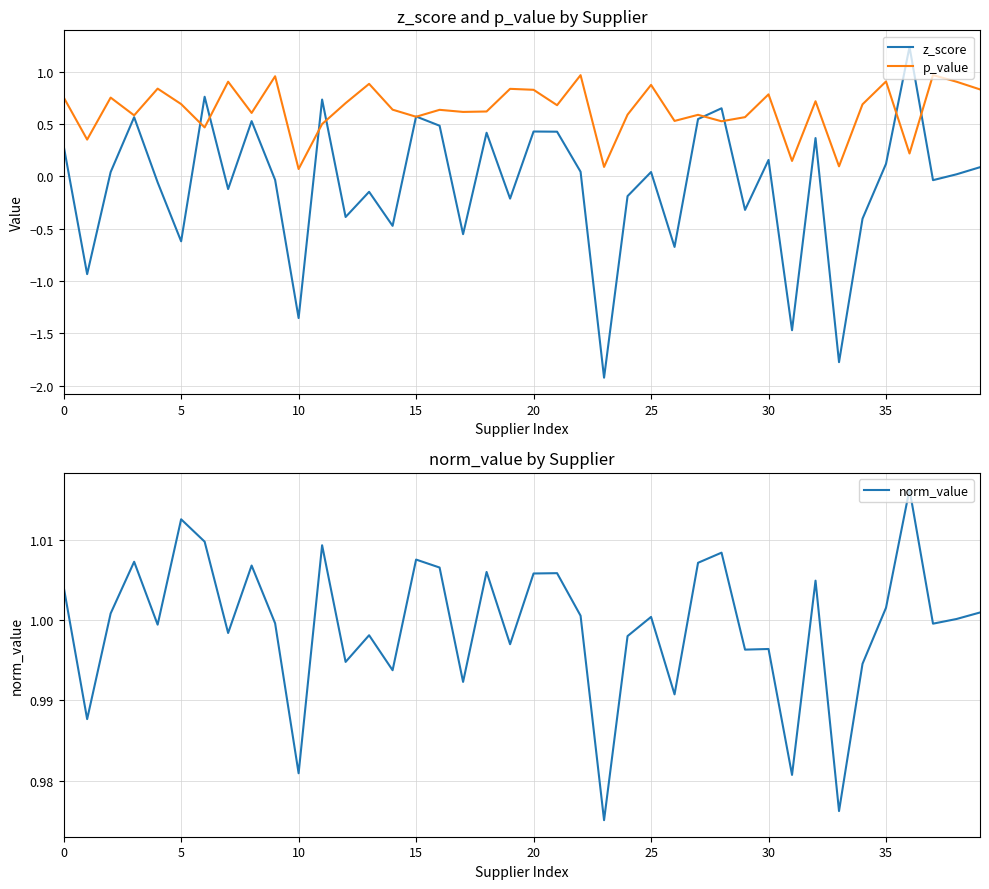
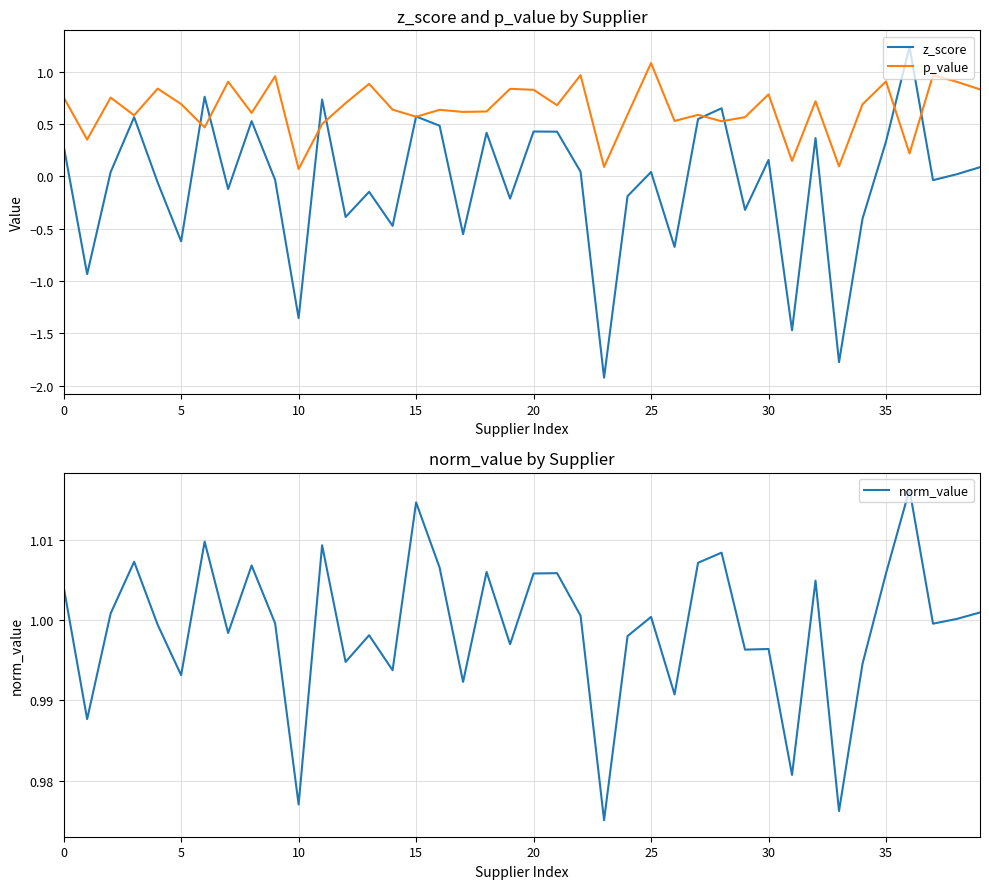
  {
    "z_score and p_value by Supplier": {
      "z_score": {
        "0": 0.29,
        "5": -0.62,
        "10": -1.35,
        "20": 0.43,
        "25": 0.04,
        "30": 0.16,
-       "35": 0.12
+       "35": 0.33
      },
      "p_value": {
        "0": 0.75,
        "5": 0.69,
        "10": 0.07,
        "20": 0.83,
-       "25": 0.87,
+       "25": 1.08,
        "30": 0.78,
        "35": 0.91
      }
    },
    "norm_value by Supplier": {
      "0": 1.004,
-     "5": 1.013,
-     "10": 0.981,
-     "15": 1.008,
+     "5": 0.993,
+     "10": 0.977,
+     "15": 1.015,
      "20": 1.006,
      "25": 1.000,
      "30": 0.996,
-     "35": 1.002
+     "35": 1.006
    }
  }
